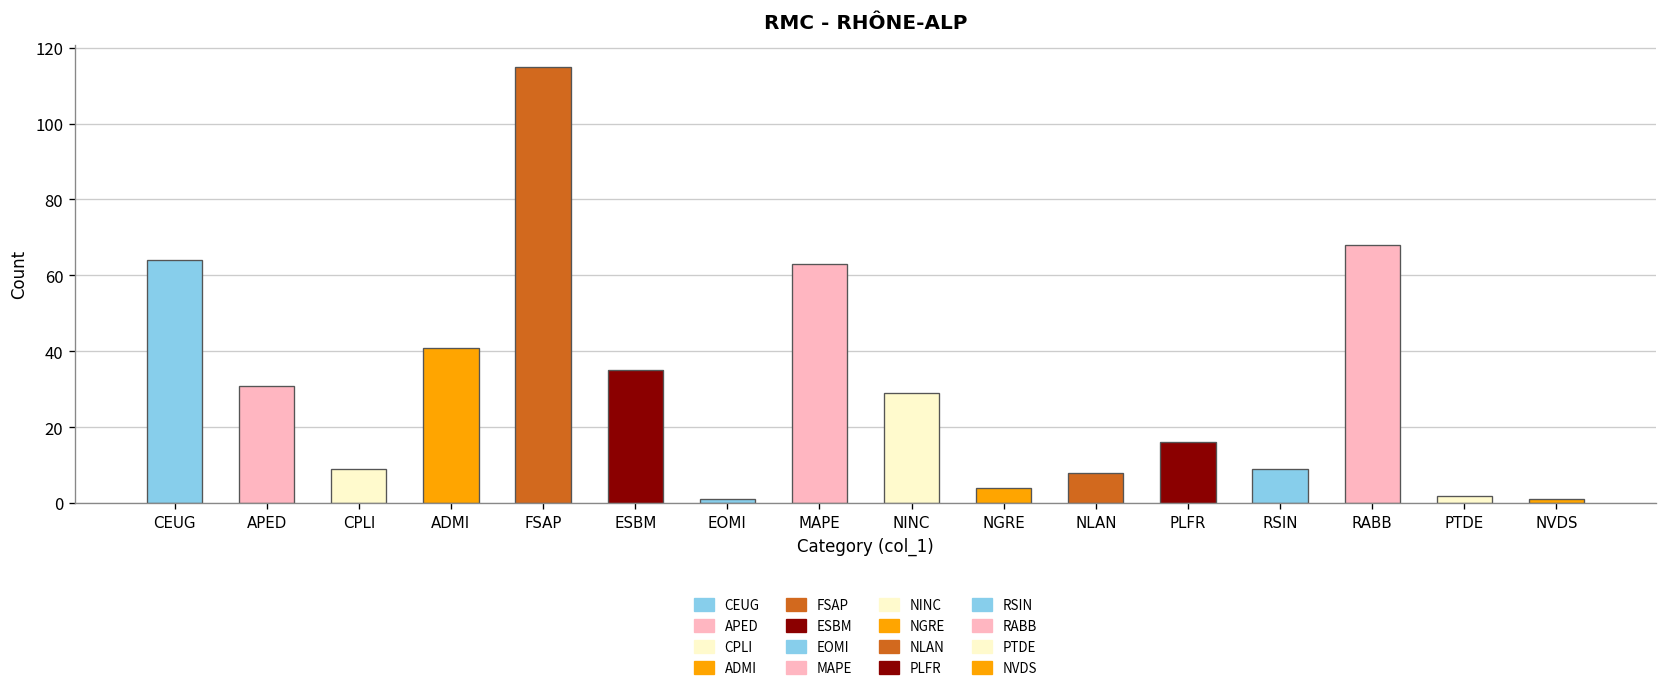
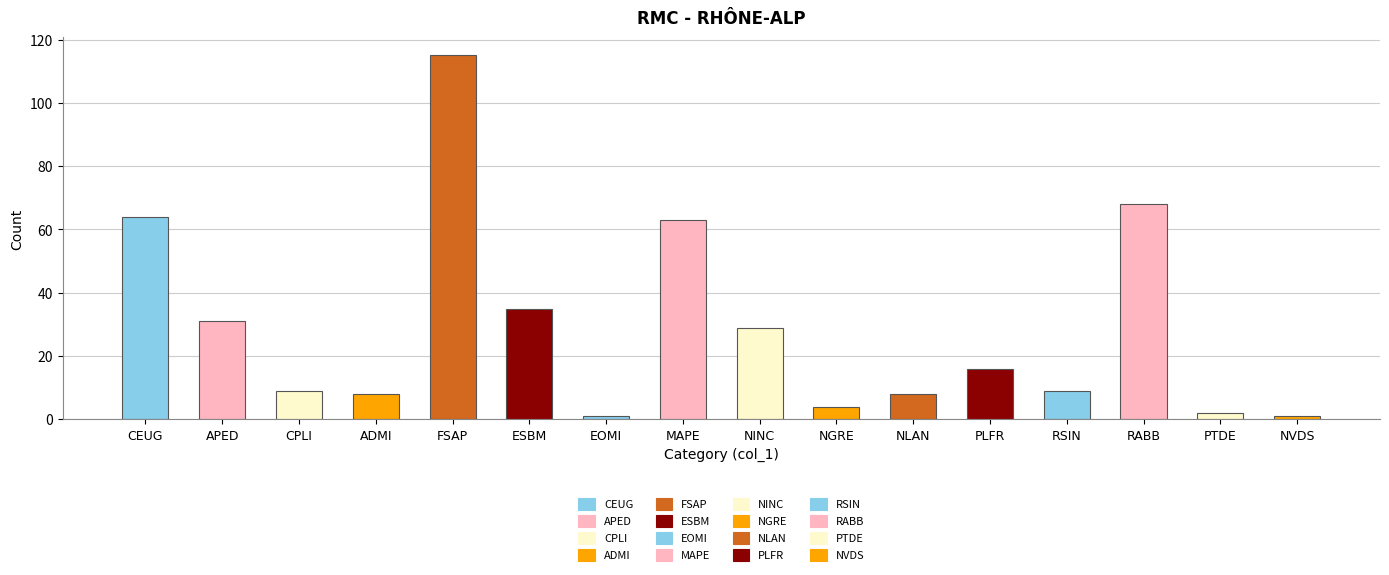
  {
    "CEUG": 64,
    "APED": 31,
    "CPLI": 9,
-   "ADMI": 41,
+   "ADMI": 8,
    "FSAP": 115,
    "ESBM": 35,
    "EOMI": 1,
    "MAPE": 63,
    "NINC": 29,
    "NGRE": 4,
    "NLAN": 8,
    "PLFR": 16,
    "RSIN": 9,
    "RABB": 68,
    "PTDE": 2,
    "NVDS": 1
  }
